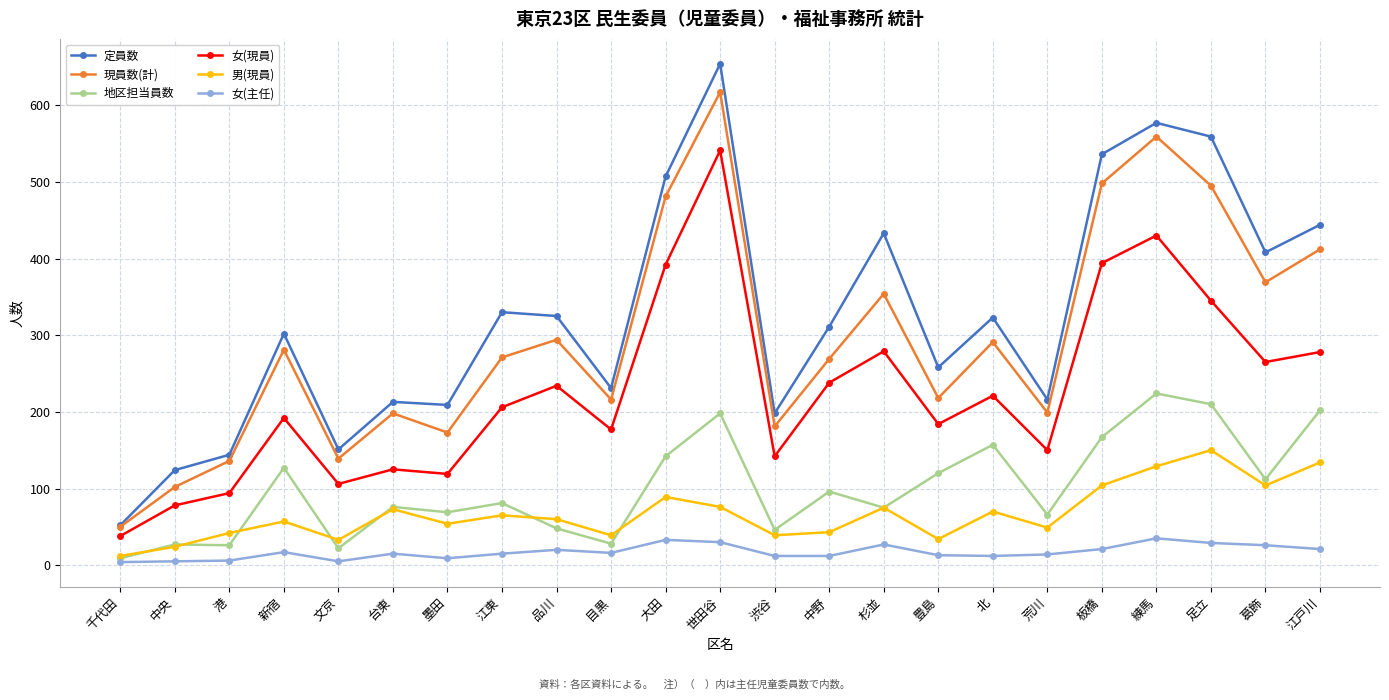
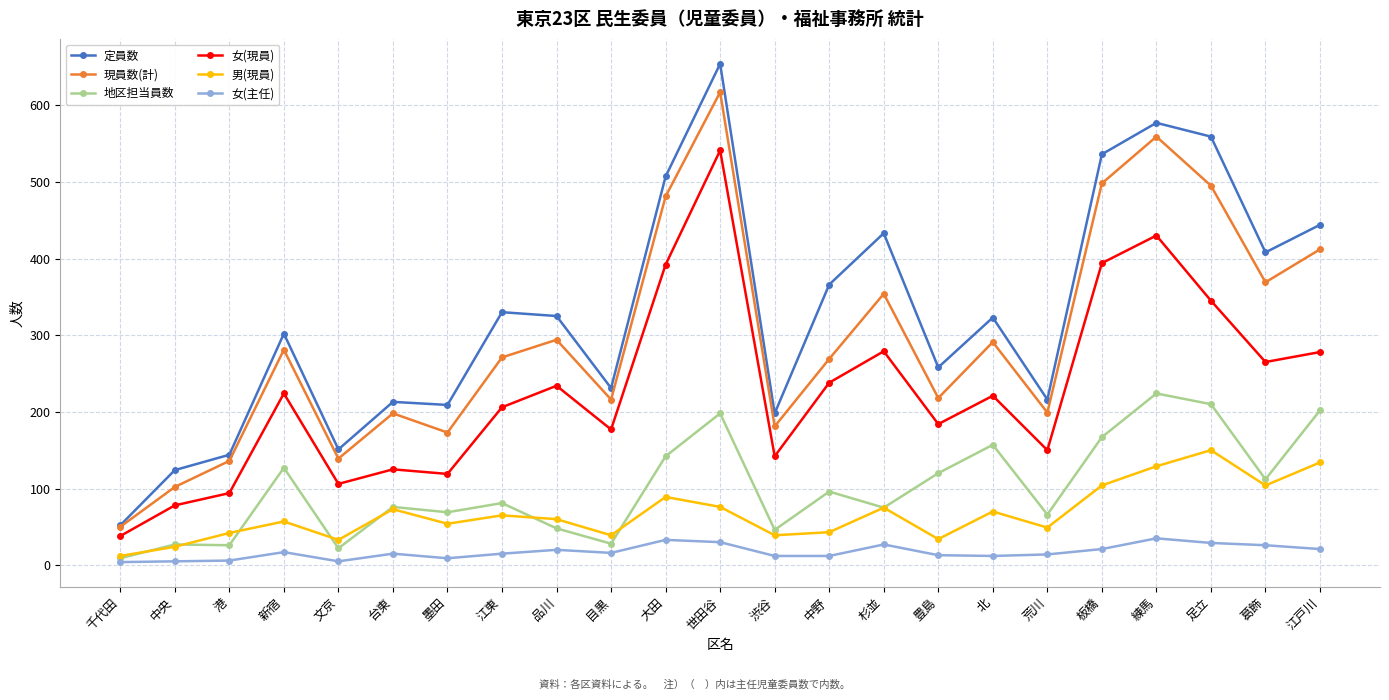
  {
    "定員数": {
      "中央": 120,
      "港": 140,
      "新宿": 300,
      "文京": 150,
      "台東": 210,
      "墨田": 210,
      "江東": 330,
      "品川": 330,
      "目黒": 230,
      "大田": 510,
      "世田谷": 650,
      "渋谷": 200,
-     "中野": 310,
+     "中野": 370,
      "杉並": 430,
      "豊島": 260,
      "北": 320,
      "荒川": 220,
      "板橋": 540,
      "練馬": 580,
      "足立": 560,
      "葛飾": 410,
      "江戸川": 440
    },
    "現員数(計)": {
      "中央": 100,
      "港": 140,
      "新宿": 280,
      "文京": 140,
      "台東": 200,
      "墨田": 170,
      "江東": 270,
      "品川": 290,
      "目黒": 220,
      "大田": 480,
      "世田谷": 620,
      "渋谷": 180,
      "中野": 270,
      "杉並": 350,
      "豊島": 220,
      "北": 290,
      "荒川": 200,
      "板橋": 500,
      "練馬": 560,
      "足立": 500,
      "葛飾": 370,
      "江戸川": 410
    },
    "地区担当員数": {
      "港": 30,
      "新宿": 130,
      "文京": 20,
      "墨田": 70,
      "江東": 80,
      "品川": 50,
      "目黒": 30,
      "大田": 140,
      "世田谷": 200,
      "渋谷": 50,
      "中野": 100,
      "豊島": 120,
      "北": 160,
      "荒川": 70,
      "板橋": 170,
      "練馬": 220,
      "足立": 210,
      "葛飾": 110,
      "江戸川": 200
    },
    "女(現員)": {
      "千代田": 40,
      "中央": 80,
      "港": 90,
-     "新宿": 190,
+     "新宿": 220,
      "文京": 110,
      "台東": 130,
      "墨田": 120,
      "江東": 210,
      "品川": 230,
      "目黒": 180,
      "大田": 390,
      "世田谷": 540,
      "渋谷": 140,
      "中野": 240,
      "杉並": 280,
      "豊島": 180,
      "北": 220,
      "荒川": 150,
      "板橋": 390,
      "練馬": 430,
      "足立": 350,
      "葛飾": 270,
      "江戸川": 280
    },
    "男(現員)": {
      "港": 40,
      "新宿": 60,
      "文京": 30,
      "墨田": 50,
      "江東": 70,
      "品川": 60,
      "目黒": 40,
      "大田": 90,
      "世田谷": 80,
      "渋谷": 40,
      "中野": 40,
      "豊島": 30,
      "北": 70,
      "荒川": 50,
      "板橋": 100,
      "練馬": 130,
      "足立": 150,
      "葛飾": 100,
      "江戸川": 130
    },
    "女(主任)": {
      "千代田": 0,
      "中央": 10,
      "港": 10,
      "新宿": 20,
      "文京": 10,
      "台東": 20,
      "墨田": 10,
      "江東": 20,
      "品川": 20,
      "目黒": 20,
      "大田": 30,
      "世田谷": 30,
      "渋谷": 10,
      "中野": 10,
      "杉並": 30,
      "豊島": 10,
      "北": 10,
      "荒川": 10,
      "板橋": 20,
      "練馬": 40,
      "足立": 30,
      "葛飾": 30,
      "江戸川": 20
    }
  }
